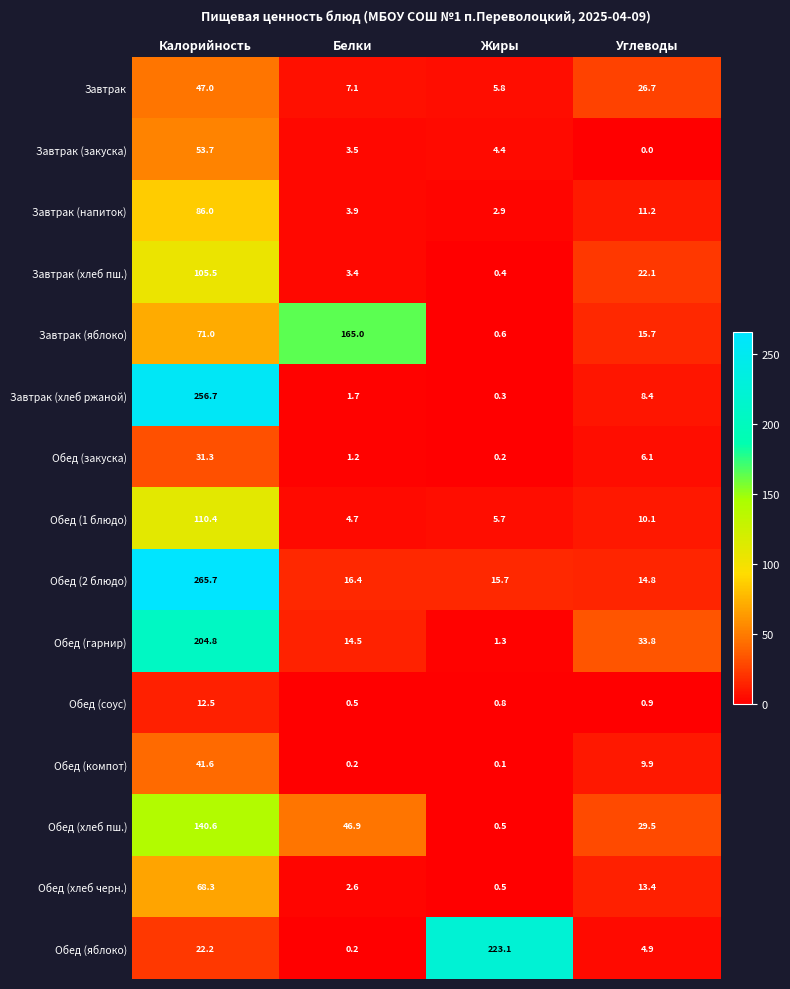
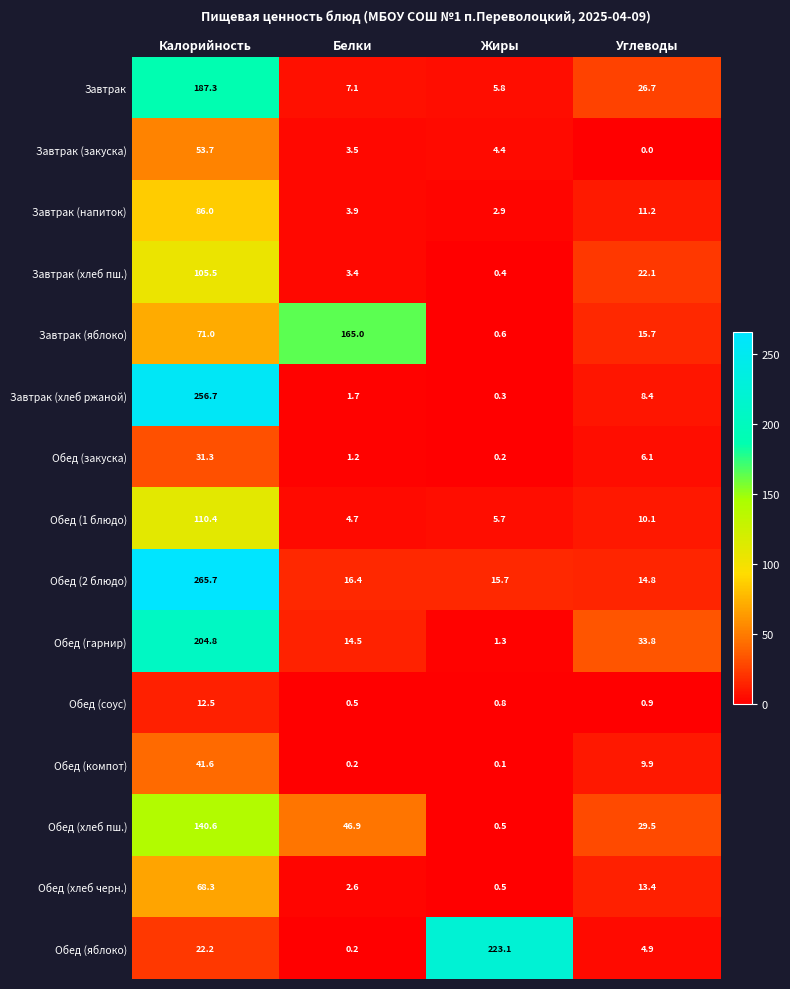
  {
    "Завтрак": {
-     "Калорийность": 47.0,
+     "Калорийность": 187.3,
      "Белки": 7.1,
      "Жиры": 5.8,
      "Углеводы": 26.7
    },
    "Завтрак (закуска)": {
      "Калорийность": 53.7,
      "Белки": 3.5,
      "Жиры": 4.4,
      "Углеводы": 0.0
    },
    "Завтрак (напиток)": {
      "Калорийность": 86.0,
      "Белки": 3.9,
      "Жиры": 2.9,
      "Углеводы": 11.2
    },
    "Завтрак (хлеб пш.)": {
      "Калорийность": 105.5,
      "Белки": 3.4,
      "Жиры": 0.4,
      "Углеводы": 22.1
    },
    "Завтрак (яблоко)": {
      "Калорийность": 71.0,
      "Белки": 165.0,
      "Жиры": 0.6,
      "Углеводы": 15.7
    },
    "Завтрак (хлеб ржаной)": {
      "Калорийность": 256.7,
      "Белки": 1.7,
      "Жиры": 0.3,
      "Углеводы": 8.4
    },
    "Обед (закуска)": {
      "Калорийность": 31.3,
      "Белки": 1.2,
      "Жиры": 0.2,
      "Углеводы": 6.1
    },
    "Обед (1 блюдо)": {
      "Калорийность": 110.4,
      "Белки": 4.7,
      "Жиры": 5.7,
      "Углеводы": 10.1
    },
    "Обед (2 блюдо)": {
      "Калорийность": 265.7,
      "Белки": 16.4,
      "Жиры": 15.7,
      "Углеводы": 14.8
    },
    "Обед (гарнир)": {
      "Калорийность": 204.8,
      "Белки": 14.5,
      "Жиры": 1.3,
      "Углеводы": 33.8
    },
    "Обед (соус)": {
      "Калорийность": 12.5,
      "Белки": 0.5,
      "Жиры": 0.8,
      "Углеводы": 0.9
    },
    "Обед (компот)": {
      "Калорийность": 41.6,
      "Белки": 0.2,
      "Жиры": 0.1,
      "Углеводы": 9.9
    },
    "Обед (хлеб пш.)": {
      "Калорийность": 140.6,
      "Белки": 46.9,
      "Жиры": 0.5,
      "Углеводы": 29.5
    },
    "Обед (хлеб черн.)": {
      "Калорийность": 68.3,
      "Белки": 2.6,
      "Жиры": 0.5,
      "Углеводы": 13.4
    },
    "Обед (яблоко)": {
      "Калорийность": 22.2,
      "Белки": 0.2,
      "Жиры": 223.1,
      "Углеводы": 4.9
    }
  }
